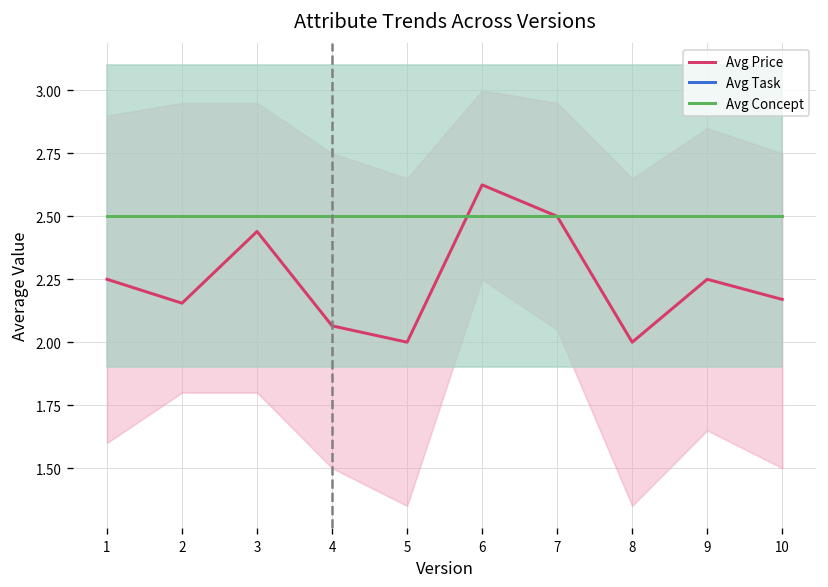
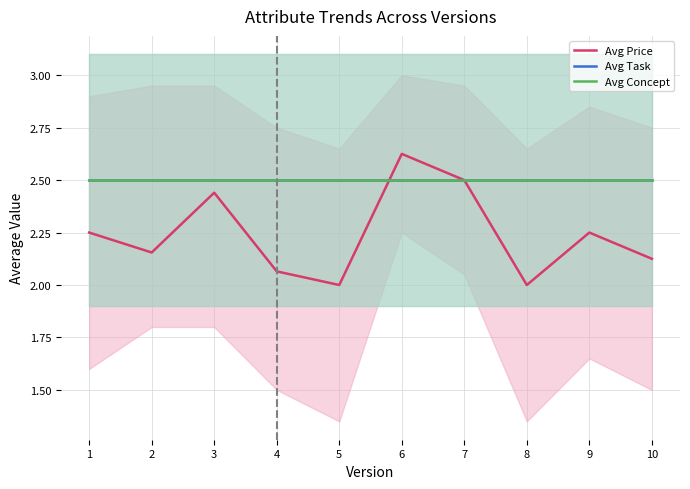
  {
    "Avg Price": {
      "1": 2.25,
      "2": 2.16,
      "3": 2.44,
      "4": 2.07,
      "5": 2.00,
      "6": 2.63,
      "8": 2.00,
      "9": 2.25,
-     "10": 2.17
+     "10": 2.13
    },
    "Avg Concept": {
      "1": 2.50,
      "2": 2.50,
      "3": 2.50,
      "4": 2.50,
      "5": 2.50,
      "6": 2.50,
      "8": 2.50,
      "9": 2.50,
      "10": 2.50
    }
  }
